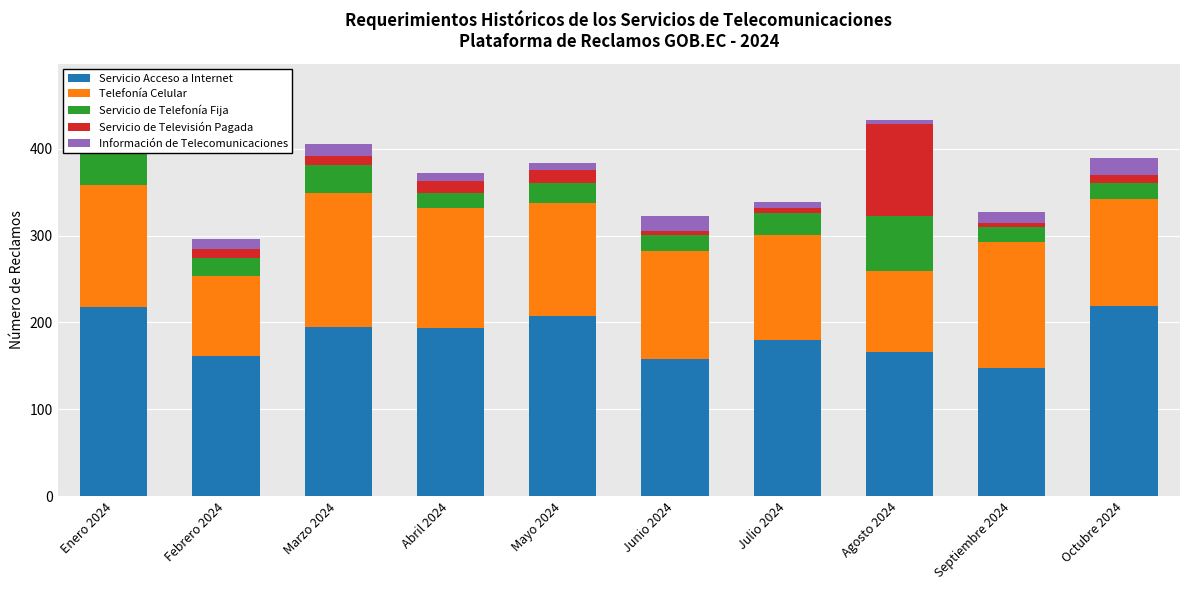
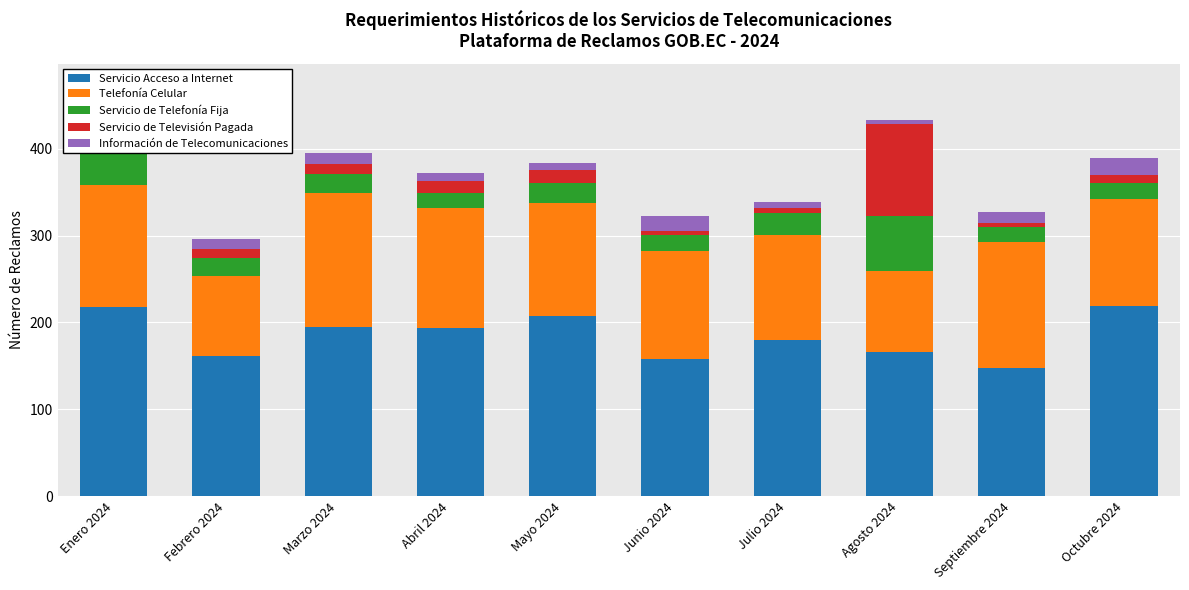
  {
    "Servicio Acceso a Internet": {
      "Enero 2024": 220,
      "Febrero 2024": 160,
      "Marzo 2024": 200,
      "Abril 2024": 190,
      "Mayo 2024": 210,
      "Junio 2024": 160,
      "Julio 2024": 180,
      "Agosto 2024": 170,
      "Septiembre 2024": 150,
      "Octubre 2024": 220
    },
    "Telefonía Celular": {
      "Enero 2024": 140,
      "Febrero 2024": 90,
      "Marzo 2024": 150,
      "Abril 2024": 140,
      "Mayo 2024": 130,
      "Junio 2024": 120,
      "Julio 2024": 120,
      "Agosto 2024": 90,
      "Septiembre 2024": 150,
      "Octubre 2024": 120
    },
    "Servicio de Telefonía Fija": {
      "Enero 2024": 40,
      "Febrero 2024": 20,
-     "Marzo 2024": 30,
+     "Marzo 2024": 20,
      "Abril 2024": 20,
      "Mayo 2024": 20,
      "Junio 2024": 20,
      "Julio 2024": 30,
      "Agosto 2024": 60,
      "Septiembre 2024": 20,
      "Octubre 2024": 20
    },
    "Servicio de Televisión Pagada": {
      "Febrero 2024": 10,
      "Marzo 2024": 10,
      "Abril 2024": 10,
      "Mayo 2024": 10,
      "Junio 2024": 0,
      "Julio 2024": 10,
      "Agosto 2024": 110,
      "Septiembre 2024": 0,
      "Octubre 2024": 10
    },
    "Información de Telecomunicaciones": {
      "Febrero 2024": 10,
      "Marzo 2024": 10,
      "Abril 2024": 10,
      "Mayo 2024": 10,
      "Junio 2024": 20,
      "Julio 2024": 10,
      "Agosto 2024": 10,
      "Septiembre 2024": 10,
      "Octubre 2024": 20
    }
  }
